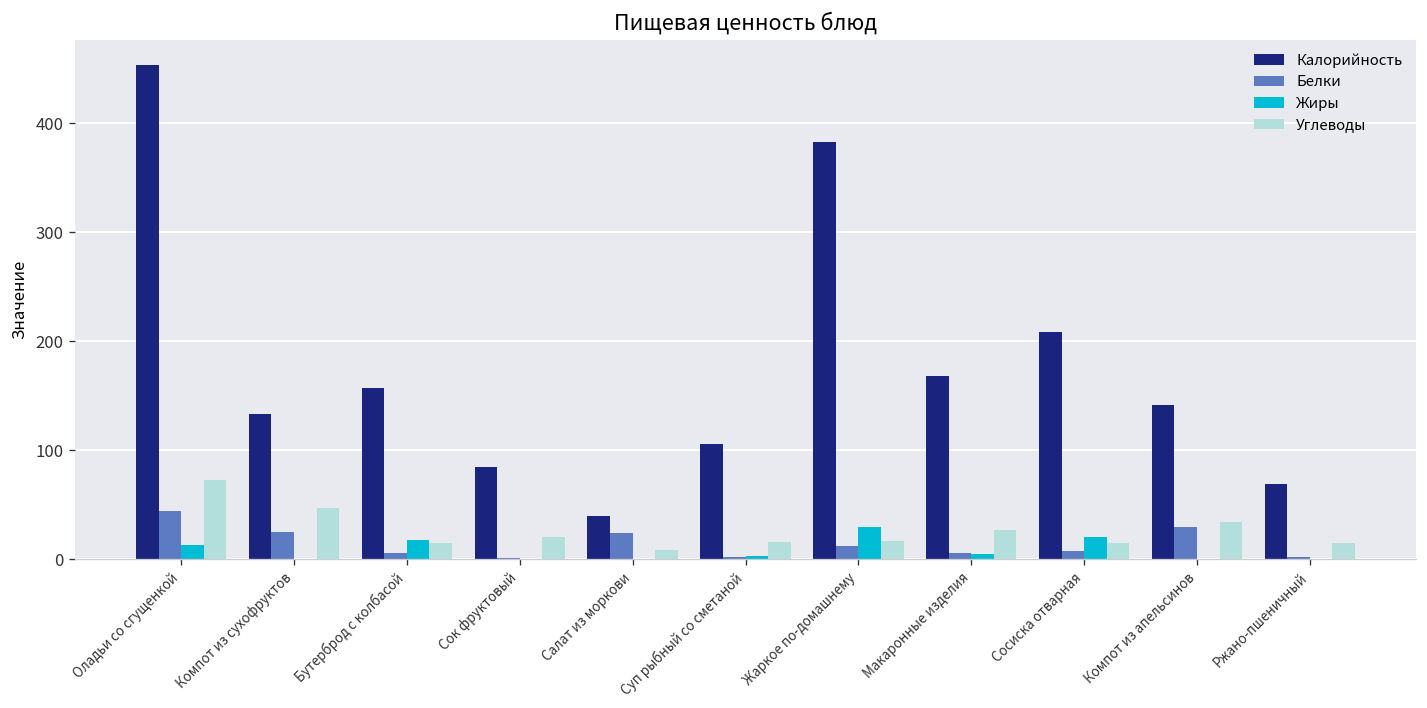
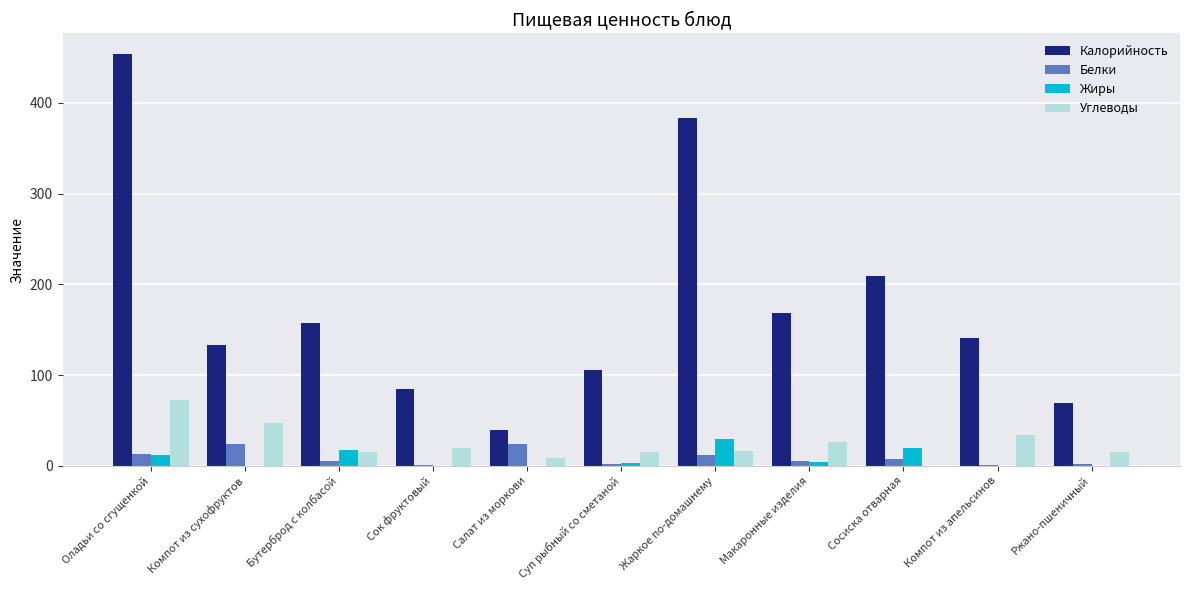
  {
    "Калорийность": {
      "Оладьи со сгущенкой": 450,
      "Компот из сухофруктов": 130,
      "Бутерброд с колбасой": 160,
      "Сок фруктовый": 80,
      "Салат из моркови": 40,
      "Суп рыбный со сметаной": 110,
      "Жаркое по-домашнему": 380,
      "Макаронные изделия": 170,
      "Сосиска отварная": 210,
      "Компот из апельсинов": 140,
      "Ржано-пшеничный": 70
    },
    "Белки": {
-     "Оладьи со сгущенкой": 40,
+     "Оладьи со сгущенкой": 10,
      "Компот из сухофруктов": 20,
      "Бутерброд с колбасой": 10,
      "Салат из моркови": 20,
      "Жаркое по-домашнему": 10,
      "Макаронные изделия": 10,
      "Сосиска отварная": 10,
-     "Компот из апельсинов": 30
+     "Компот из апельсинов": 0
    },
    "Жиры": {
      "Оладьи со сгущенкой": 10,
      "Бутерброд с колбасой": 20,
      "Сок фруктовый": 0,
      "Суп рыбный со сметаной": 0,
      "Жаркое по-домашнему": 30,
      "Макаронные изделия": 0,
      "Сосиска отварная": 20
    },
    "Углеводы": {
      "Оладьи со сгущенкой": 70,
      "Компот из сухофруктов": 50,
      "Бутерброд с колбасой": 10,
      "Сок фруктовый": 20,
      "Салат из моркови": 10,
      "Суп рыбный со сметаной": 20,
      "Жаркое по-домашнему": 20,
      "Макаронные изделия": 30,
-     "Сосиска отварная": 10,
+     "Сосиска отварная": 0,
      "Компот из апельсинов": 30,
      "Ржано-пшеничный": 20
    }
  }
